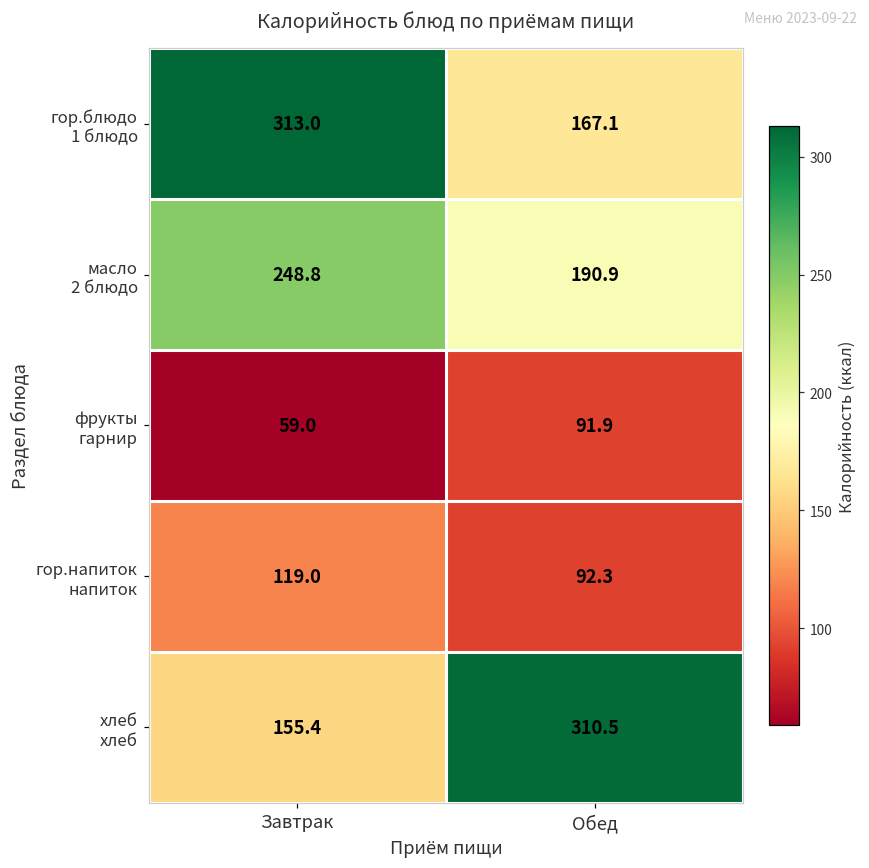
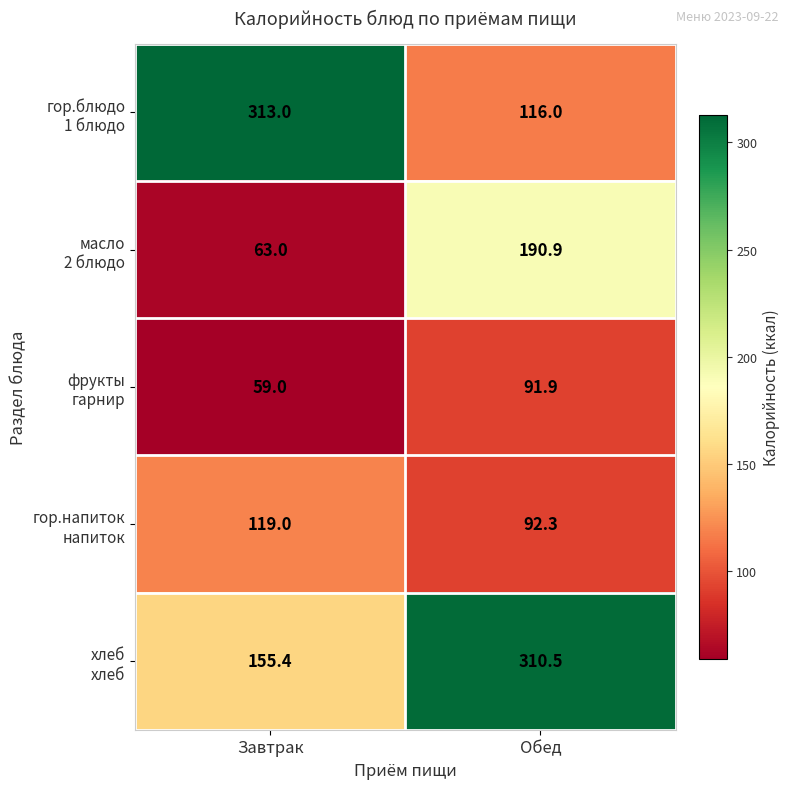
  {
    "гор.блюдо 1 блюдо": {
      "Завтрак": 313.0,
-     "Обед": 167.1
+     "Обед": 116.0
    },
    "масло 2 блюдо": {
-     "Завтрак": 248.8,
+     "Завтрак": 63.0,
      "Обед": 190.9
    },
    "фрукты гарнир": {
      "Завтрак": 59.0,
      "Обед": 91.9
    },
    "гор.напиток напиток": {
      "Завтрак": 119.0,
      "Обед": 92.3
    },
    "хлеб хлеб": {
      "Завтрак": 155.4,
      "Обед": 310.5
    }
  }
